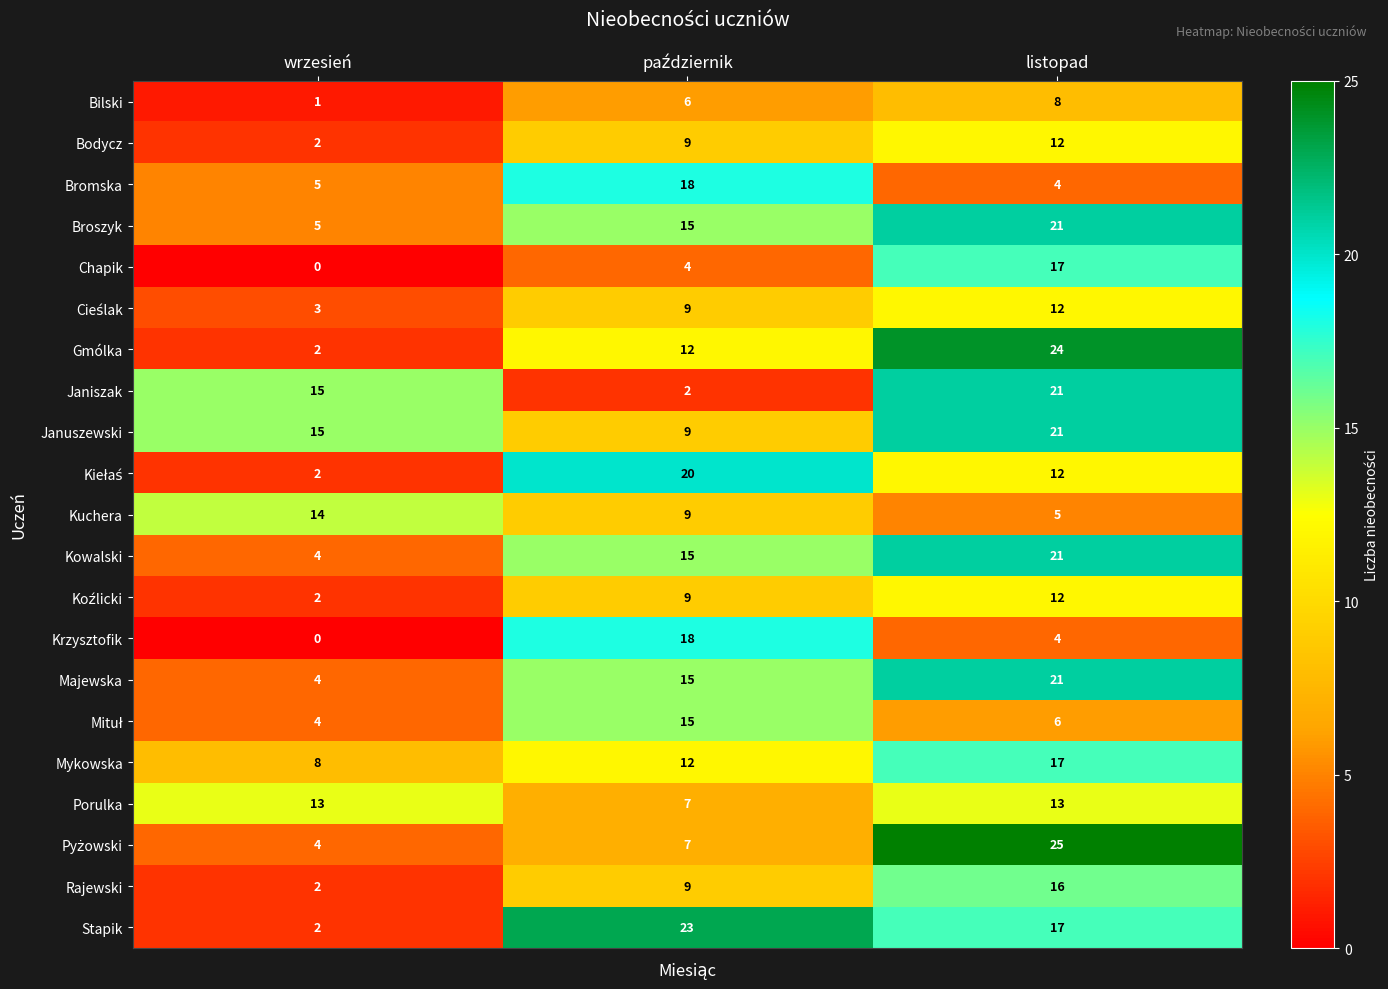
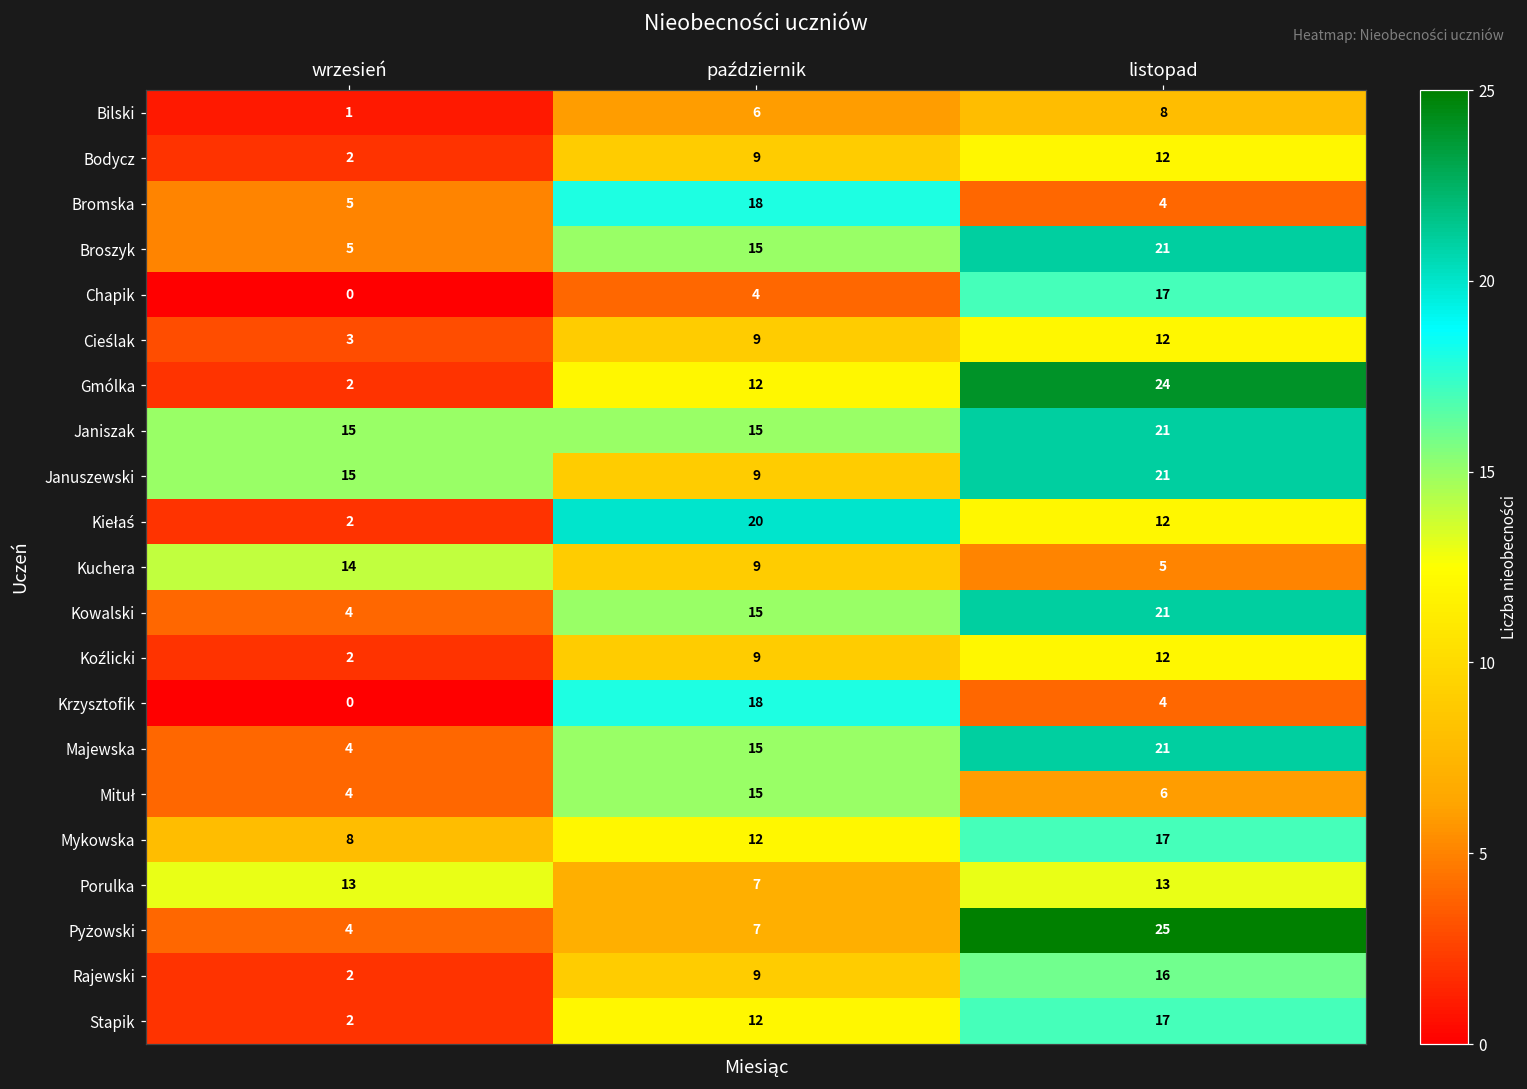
  {
    "Bilski": {
      "wrzesień": 1,
      "październik": 6,
      "listopad": 8
    },
    "Bodycz": {
      "wrzesień": 2,
      "październik": 9,
      "listopad": 12
    },
    "Bromska": {
      "wrzesień": 5,
      "październik": 18,
      "listopad": 4
    },
    "Broszyk": {
      "wrzesień": 5,
      "październik": 15,
      "listopad": 21
    },
    "Chapik": {
      "wrzesień": 0,
      "październik": 4,
      "listopad": 17
    },
    "Cieślak": {
      "wrzesień": 3,
      "październik": 9,
      "listopad": 12
    },
    "Gmólka": {
      "wrzesień": 2,
      "październik": 12,
      "listopad": 24
    },
    "Janiszak": {
      "wrzesień": 15,
-     "październik": 2,
+     "październik": 15,
      "listopad": 21
    },
    "Januszewski": {
      "wrzesień": 15,
      "październik": 9,
      "listopad": 21
    },
    "Kiełaś": {
      "wrzesień": 2,
      "październik": 20,
      "listopad": 12
    },
    "Kuchera": {
      "wrzesień": 14,
      "październik": 9,
      "listopad": 5
    },
    "Kowalski": {
      "wrzesień": 4,
      "październik": 15,
      "listopad": 21
    },
    "Koźlicki": {
      "wrzesień": 2,
      "październik": 9,
      "listopad": 12
    },
    "Krzysztofik": {
      "wrzesień": 0,
      "październik": 18,
      "listopad": 4
    },
    "Majewska": {
      "wrzesień": 4,
      "październik": 15,
      "listopad": 21
    },
    "Mituł": {
      "wrzesień": 4,
      "październik": 15,
      "listopad": 6
    },
    "Mykowska": {
      "wrzesień": 8,
      "październik": 12,
      "listopad": 17
    },
    "Porulka": {
      "wrzesień": 13,
      "październik": 7,
      "listopad": 13
    },
    "Pyżowski": {
      "wrzesień": 4,
      "październik": 7,
      "listopad": 25
    },
    "Rajewski": {
      "wrzesień": 2,
      "październik": 9,
      "listopad": 16
    },
    "Stapik": {
      "wrzesień": 2,
-     "październik": 23,
+     "październik": 12,
      "listopad": 17
    }
  }
